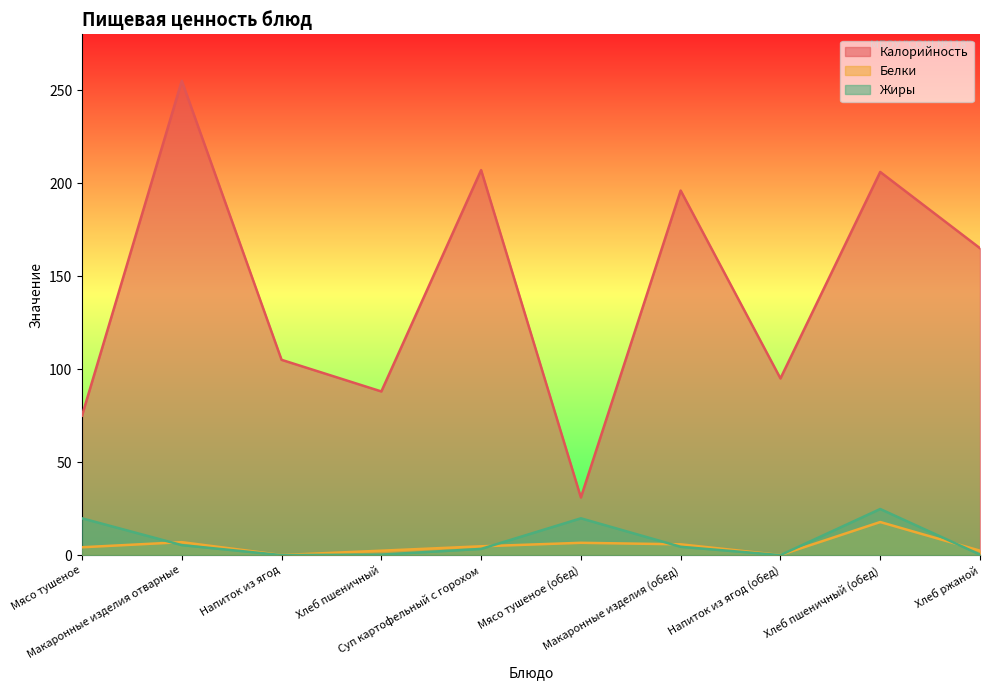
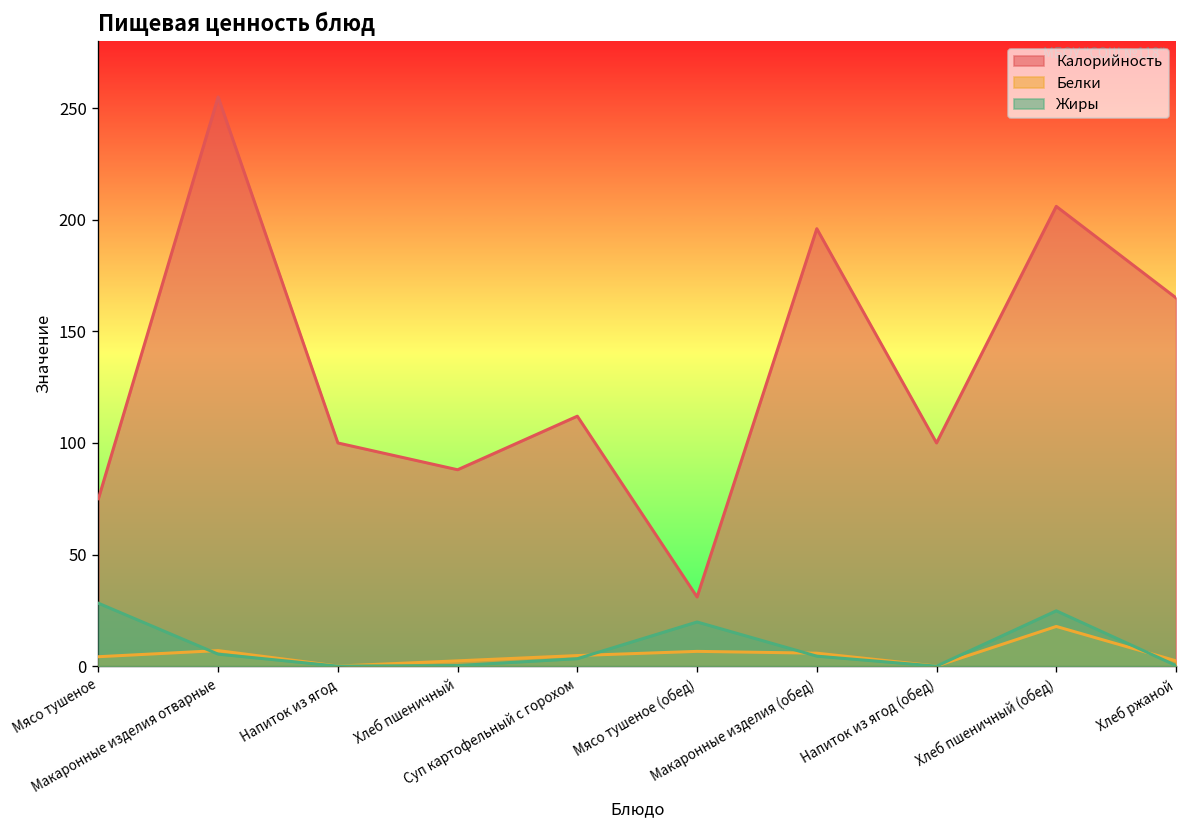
  {
    "Калорийность": {
      "Мясо тушеное": 75,
      "Макаронные изделия отварные": 255,
-     "Напиток из ягод": 105,
+     "Напиток из ягод": 100,
      "Хлеб пшеничный": 88,
-     "Суп картофельный с горохом": 207,
+     "Суп картофельный с горохом": 112,
      "Мясо тушеное (обед)": 31,
      "Макаронные изделия (обед)": 196,
-     "Напиток из ягод (обед)": 95,
+     "Напиток из ягод (обед)": 100,
      "Хлеб пшеничный (обед)": 206,
      "Хлеб ржаной": 165
    },
    "Белки": {
      "Мясо тушеное": 4,
      "Макаронные изделия отварные": 7,
      "Хлеб пшеничный": 2,
      "Суп картофельный с горохом": 5,
      "Мясо тушеное (обед)": 7,
      "Хлеб пшеничный (обед)": 18,
      "Хлеб ржаной": 2
    },
    "Жиры": {
-     "Мясо тушеное": 20,
+     "Мясо тушеное": 28,
      "Макаронные изделия отварные": 5,
      "Хлеб пшеничный": 0,
      "Суп картофельный с горохом": 3,
      "Мясо тушеное (обед)": 20,
      "Хлеб пшеничный (обед)": 25,
      "Хлеб ржаной": 0
    }
  }
